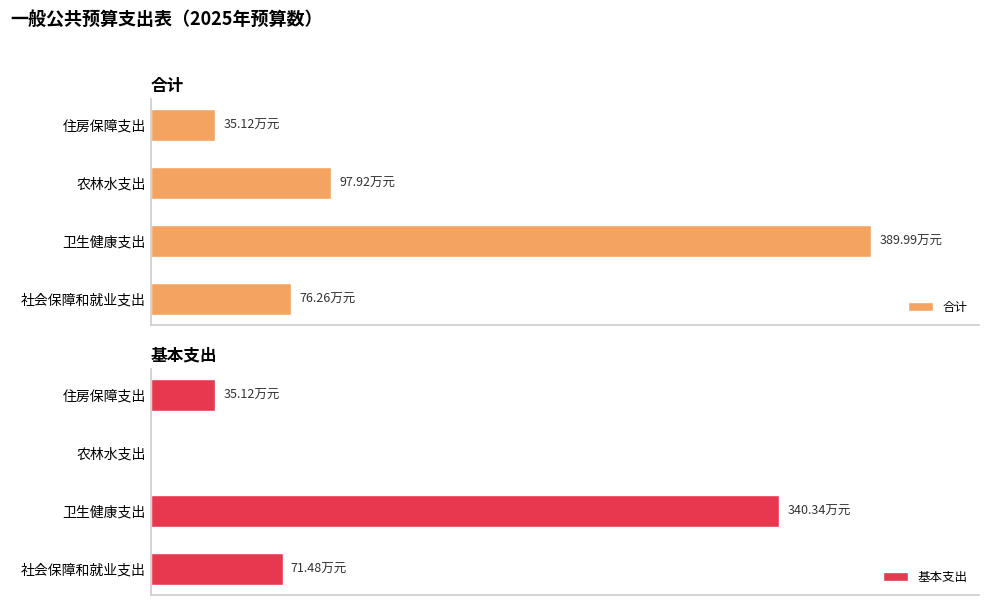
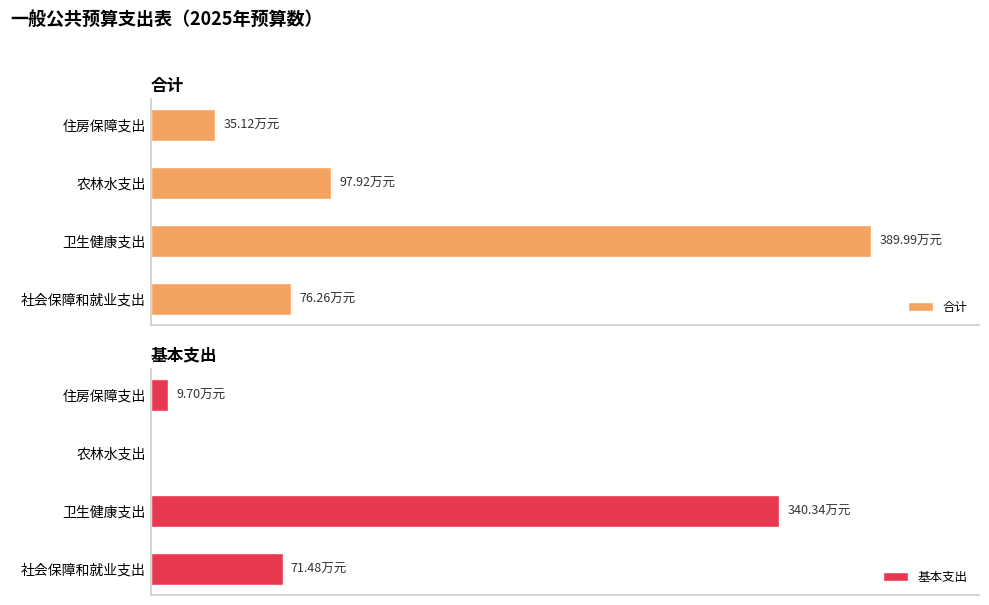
  {
    "合计": {
      "住房保障支出": 35.12,
      "农林水支出": 97.92,
      "卫生健康支出": 389.99,
      "社会保障和就业支出": 76.26
    },
    "基本支出": {
-     "住房保障支出": 35.12,
+     "住房保障支出": 9.70,
      "卫生健康支出": 340.34,
      "社会保障和就业支出": 71.48
    }
  }
